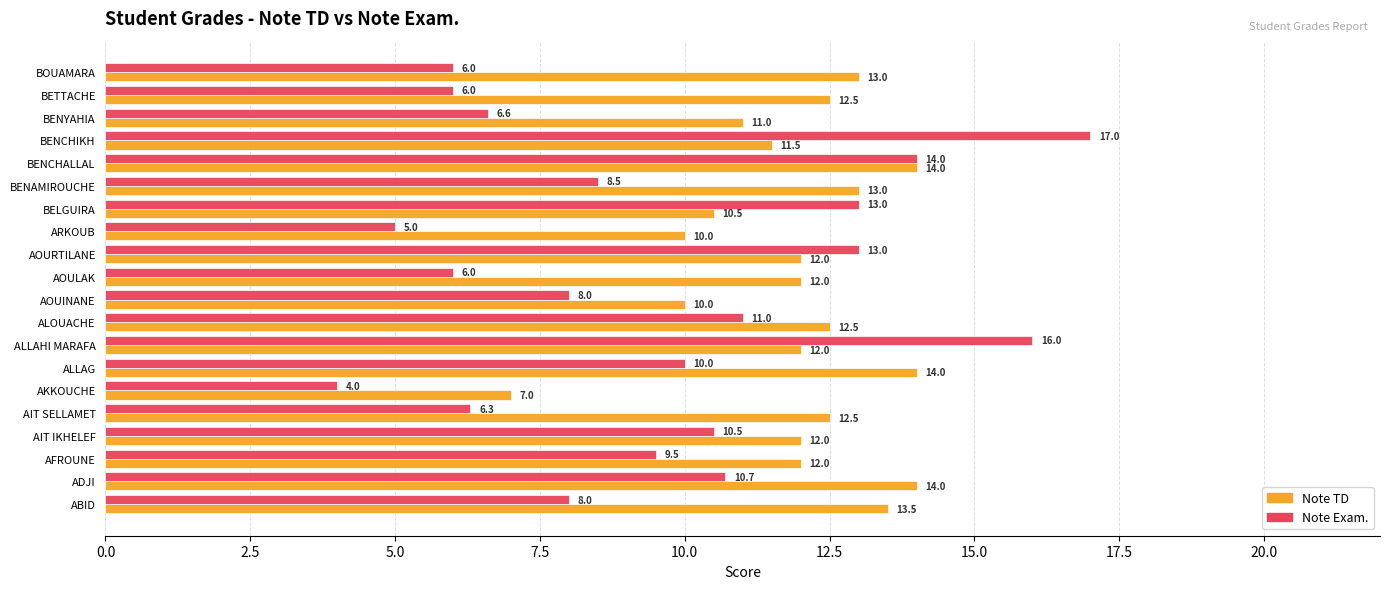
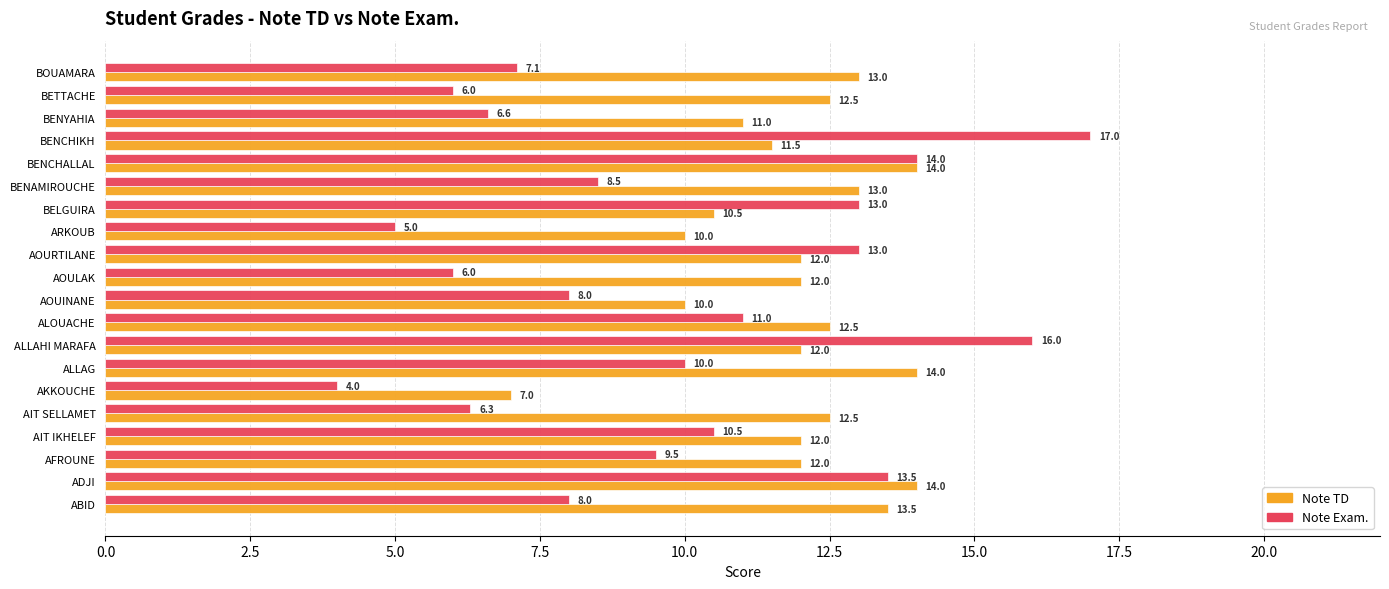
  {
    "Note TD": {
      "BOUAMARA": 13.0,
      "BETTACHE": 12.5,
      "BENYAHIA": 11.0,
      "BENCHIKH": 11.5,
      "BENCHALLAL": 14.0,
      "BENAMIROUCHE": 13.0,
      "BELGUIRA": 10.5,
      "ARKOUB": 10.0,
      "AOURTILANE": 12.0,
      "AOULAK": 12.0,
      "AOUINANE": 10.0,
      "ALOUACHE": 12.5,
      "ALLAHI MARAFA": 12.0,
      "ALLAG": 14.0,
      "AKKOUCHE": 7.0,
      "AIT SELLAMET": 12.5,
      "AIT IKHELEF": 12.0,
      "AFROUNE": 12.0,
      "ADJI": 14.0,
      "ABID": 13.5
    },
    "Note Exam.": {
-     "BOUAMARA": 6.0,
+     "BOUAMARA": 7.1,
      "BETTACHE": 6.0,
      "BENYAHIA": 6.6,
      "BENCHIKH": 17.0,
      "BENCHALLAL": 14.0,
      "BENAMIROUCHE": 8.5,
      "BELGUIRA": 13.0,
      "ARKOUB": 5.0,
      "AOURTILANE": 13.0,
      "AOULAK": 6.0,
      "AOUINANE": 8.0,
      "ALOUACHE": 11.0,
      "ALLAHI MARAFA": 16.0,
      "ALLAG": 10.0,
      "AKKOUCHE": 4.0,
      "AIT SELLAMET": 6.3,
      "AIT IKHELEF": 10.5,
      "AFROUNE": 9.5,
-     "ADJI": 10.7,
+     "ADJI": 13.5,
      "ABID": 8.0
    }
  }
